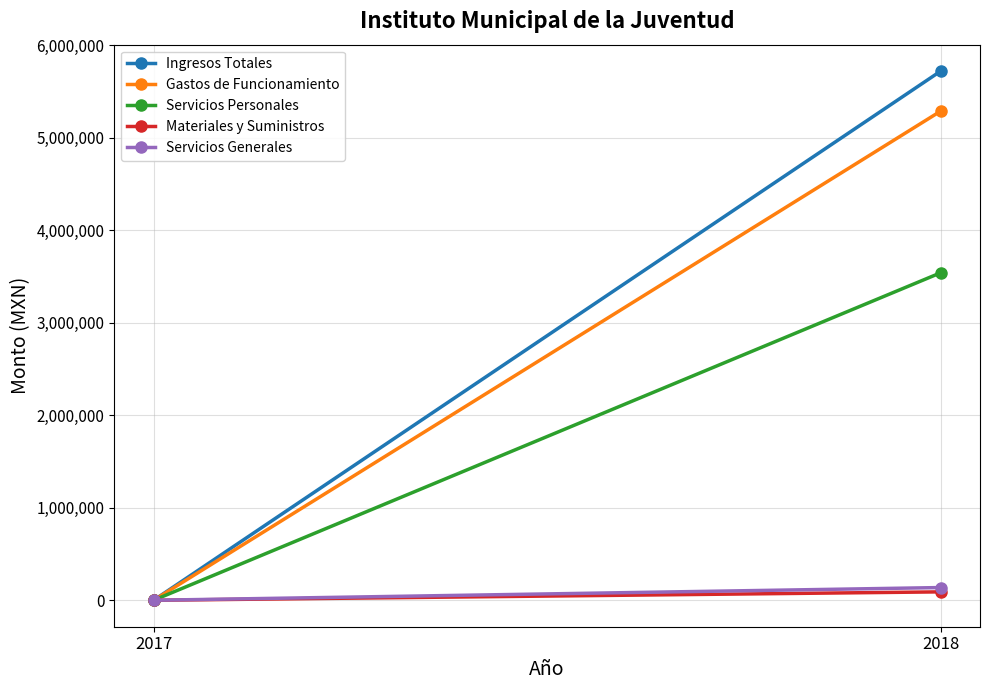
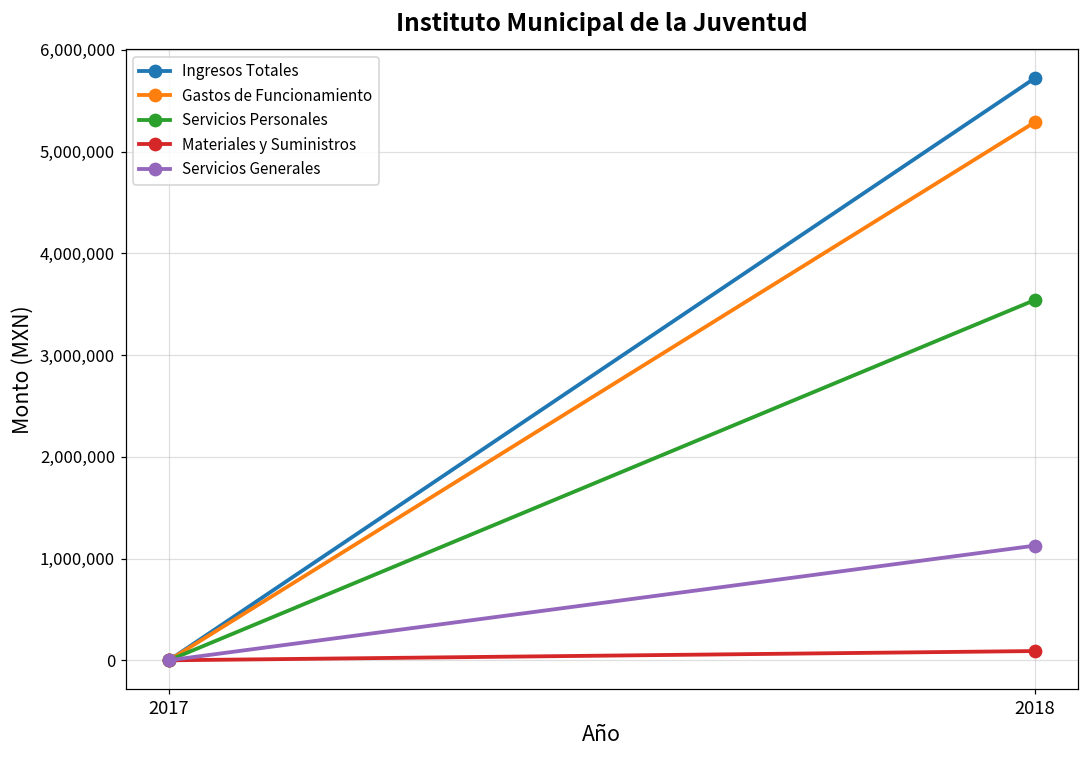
  {
    "Ingresos Totales": {
      "2018": "5,700,000"
    },
    "Gastos de Funcionamiento": {
      "2018": "5,300,000"
    },
    "Servicios Personales": {
      "2018": "3,500,000"
    },
    "Materiales y Suministros": {
      "2018": "100,000"
    },
    "Servicios Generales": {
-     "2018": "100,000"
+     "2018": "1,100,000"
    }
  }
